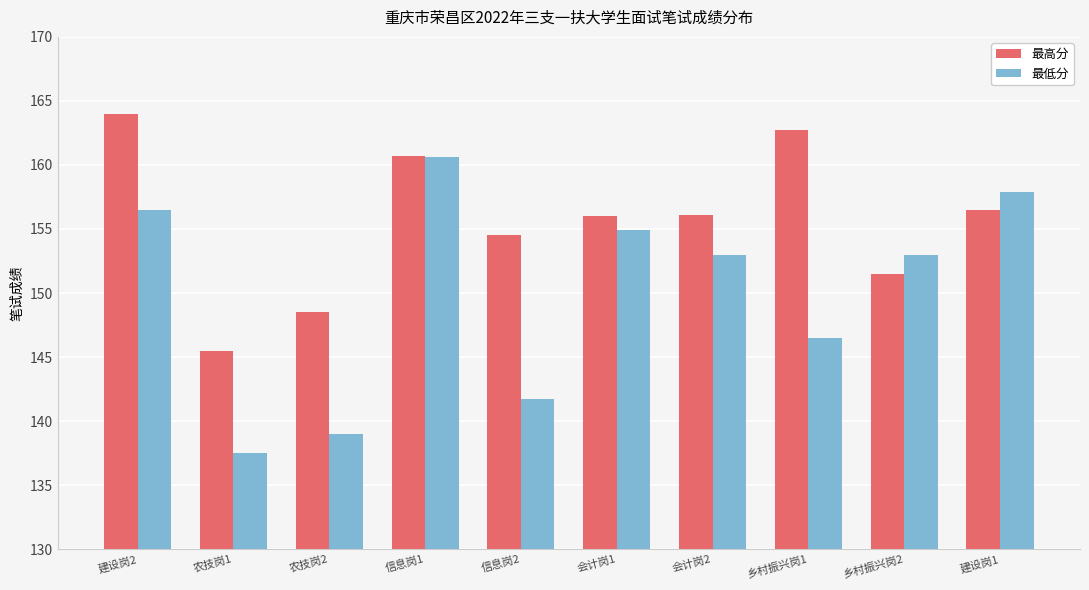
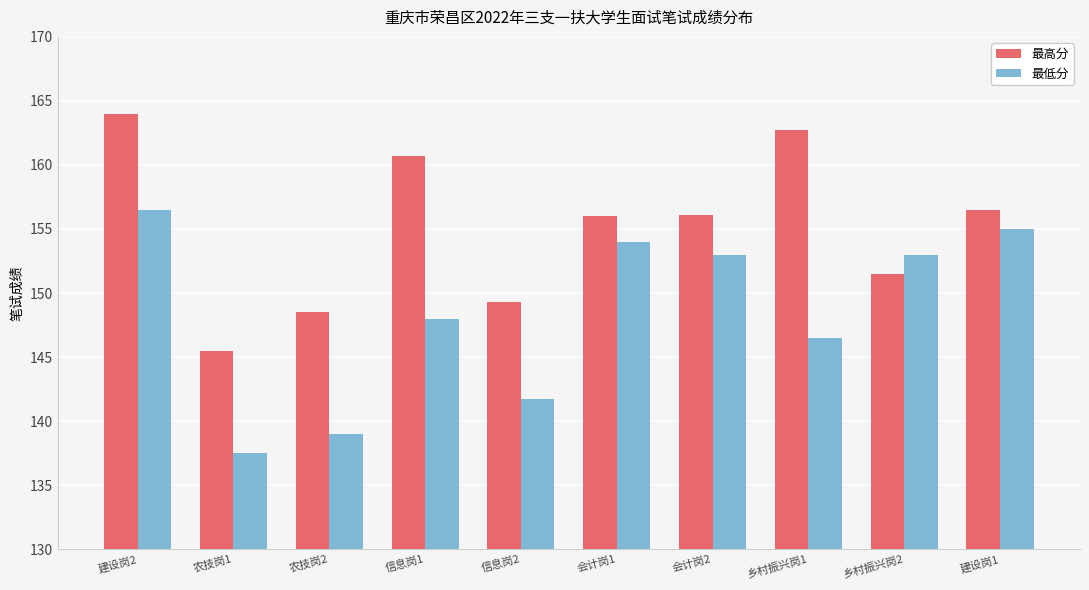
  {
    "最高分": {
      "建设岗2": 164.0,
      "农技岗1": 145.5,
      "农技岗2": 148.5,
      "信息岗1": 160.7,
-     "信息岗2": 154.5,
+     "信息岗2": 149.3,
      "会计岗1": 156.0,
      "会计岗2": 156.1,
      "乡村振兴岗1": 162.7,
      "乡村振兴岗2": 151.5,
      "建设岗1": 156.5
    },
    "最低分": {
      "建设岗2": 156.5,
      "农技岗1": 137.5,
      "农技岗2": 139.0,
-     "信息岗1": 160.6,
+     "信息岗1": 148.0,
      "信息岗2": 141.7,
-     "会计岗1": 154.9,
+     "会计岗1": 154.0,
      "会计岗2": 153.0,
      "乡村振兴岗1": 146.5,
      "乡村振兴岗2": 153.0,
-     "建设岗1": 157.9
+     "建设岗1": 155.0
    }
  }
